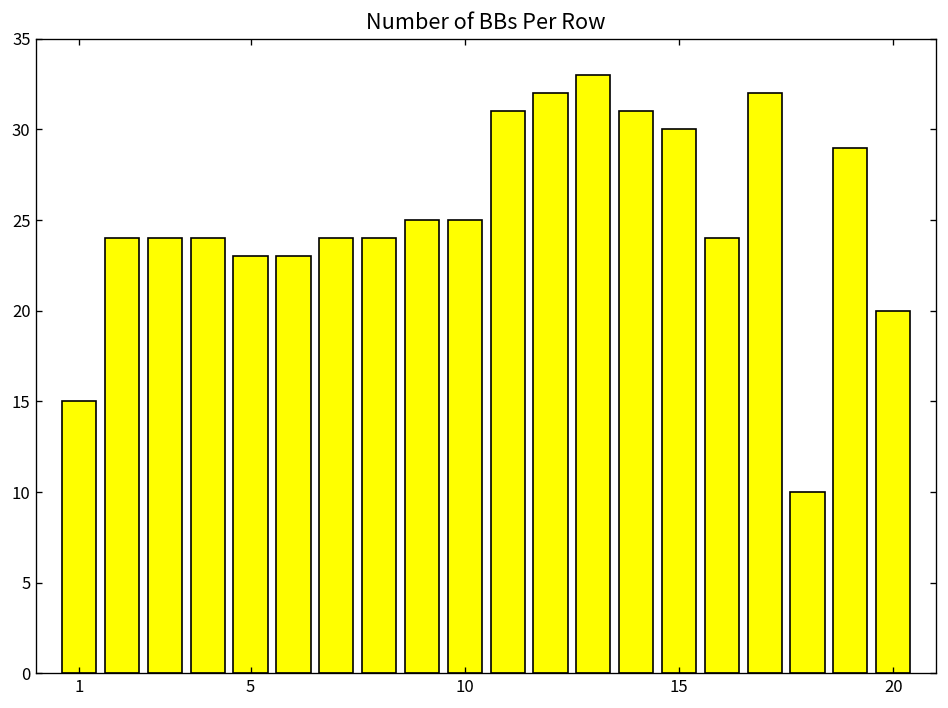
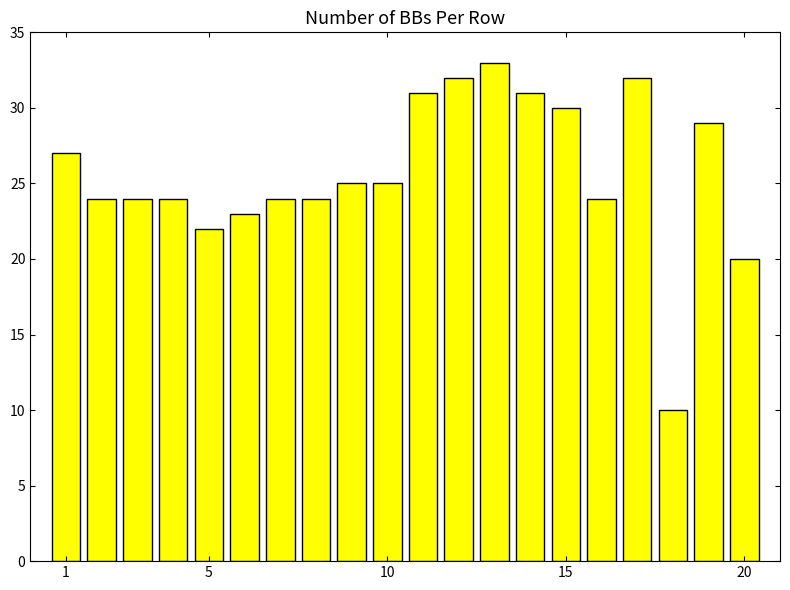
  {
-   "1": 15,
-   "5": 23,
+   "1": 27,
+   "5": 22,
    "10": 25,
    "15": 30,
    "20": 20
  }
